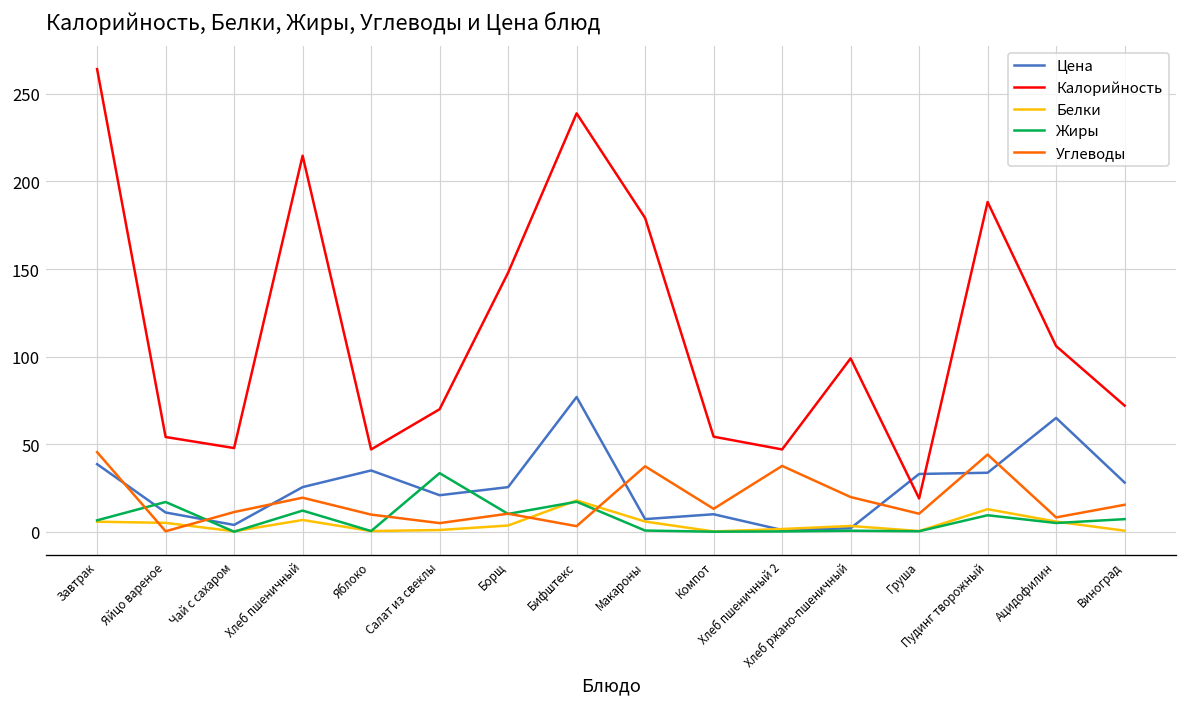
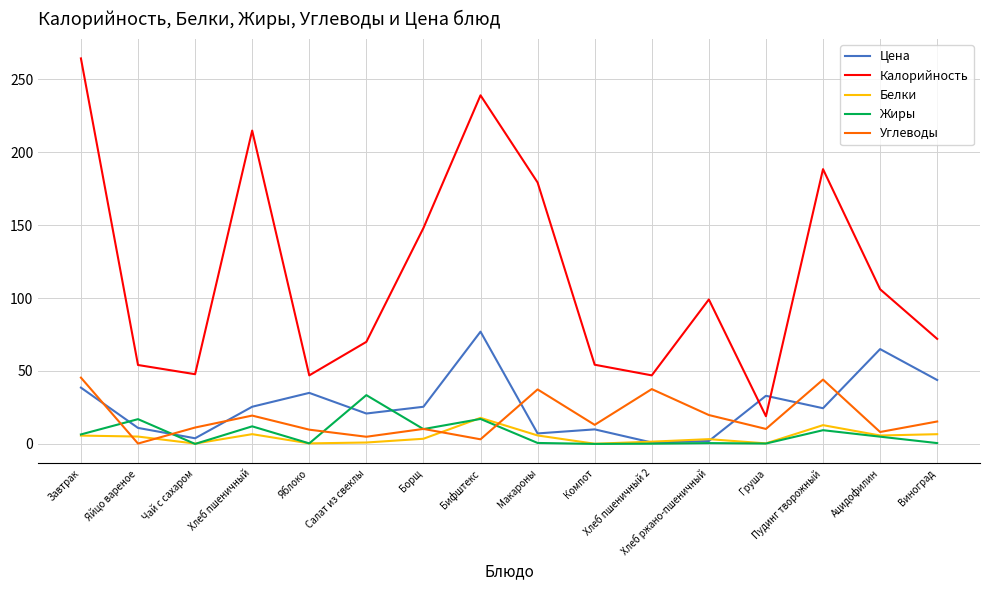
  {
    "Цена": {
      "Завтрак": 39,
      "Яйцо вареное": 11,
      "Чай с сахаром": 4,
      "Хлеб пшеничный": 26,
      "Яблоко": 35,
      "Салат из свеклы": 21,
      "Борщ": 25,
      "Бифштекс": 77,
      "Компот": 10,
      "Груша": 33,
-     "Пудинг творожный": 34,
+     "Пудинг творожный": 24,
      "Ацидофилин": 65,
-     "Виноград": 28
+     "Виноград": 44
    },
    "Калорийность": {
      "Завтрак": 264,
      "Яйцо вареное": 54,
      "Чай с сахаром": 48,
      "Хлеб пшеничный": 215,
      "Яблоко": 47,
      "Салат из свеклы": 70,
      "Борщ": 148,
      "Бифштекс": 239,
      "Макароны": 179,
      "Компот": 54,
      "Хлеб пшеничный 2": 47,
      "Хлеб ржано-пшеничный": 99,
      "Груша": 19,
      "Пудинг творожный": 188,
      "Ацидофилин": 106,
      "Виноград": 72
    },
    "Белки": {
      "Яйцо вареное": 5,
      "Хлеб пшеничный": 7,
      "Салат из свеклы": 1,
      "Борщ": 4,
      "Пудинг творожный": 13,
-     "Виноград": 1
+     "Виноград": 7
    },
    "Жиры": {
      "Яйцо вареное": 17,
      "Хлеб пшеничный": 12,
      "Салат из свеклы": 33,
      "Макароны": 1,
      "Пудинг творожный": 9,
-     "Виноград": 7
+     "Виноград": 1
    },
    "Углеводы": {
      "Завтрак": 45,
      "Яйцо вареное": 0,
      "Чай с сахаром": 11,
      "Хлеб пшеничный": 19,
      "Яблоко": 10,
      "Салат из свеклы": 5,
      "Бифштекс": 3,
      "Макароны": 37,
      "Компот": 13,
      "Хлеб пшеничный 2": 38,
      "Хлеб ржано-пшеничный": 20,
      "Груша": 10,
      "Пудинг творожный": 44,
      "Ацидофилин": 8,
      "Виноград": 15
    }
  }
